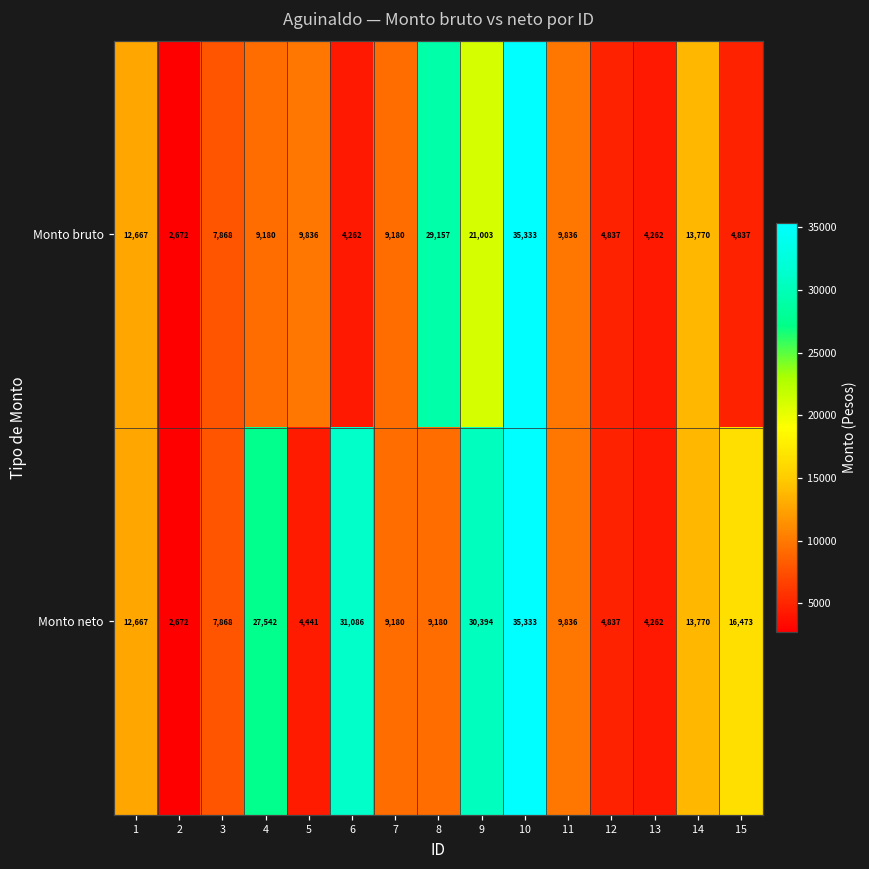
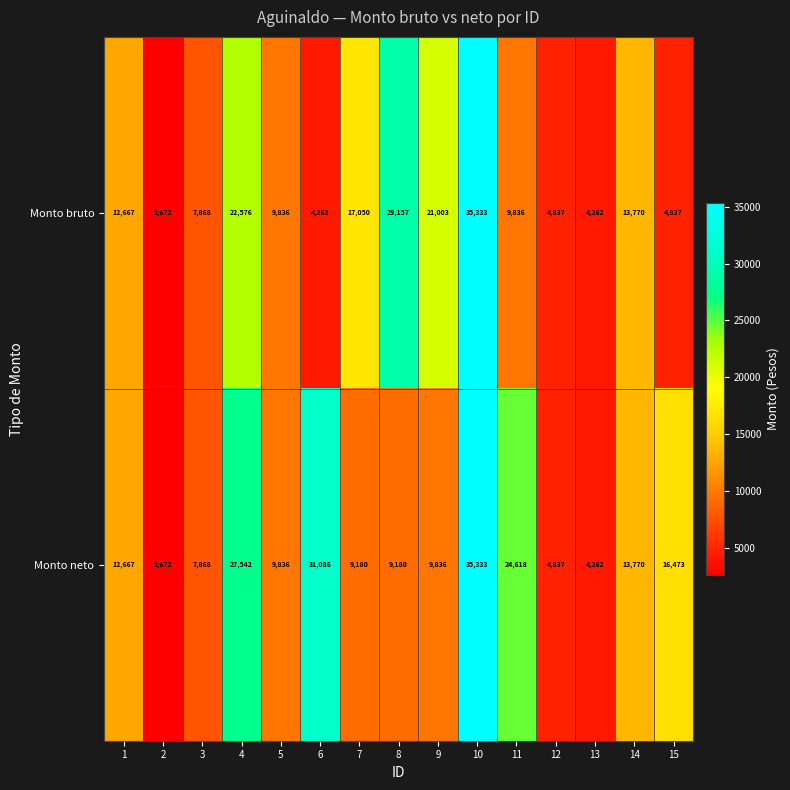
  {
    "Monto bruto": {
      "1": "12,667",
      "2": "2,672",
      "3": "7,868",
-     "4": "9,180",
+     "4": "22,576",
      "5": "9,836",
      "6": "4,262",
-     "7": "9,180",
+     "7": "17,050",
      "8": "29,157",
      "9": "21,003",
      "10": "35,333",
      "11": "9,836",
      "12": "4,837",
      "13": "4,262",
      "14": "13,770",
      "15": "4,837"
    },
    "Monto neto": {
      "1": "12,667",
      "2": "2,672",
      "3": "7,868",
      "4": "27,542",
-     "5": "4,441",
+     "5": "9,836",
      "6": "31,086",
      "7": "9,180",
      "8": "9,180",
-     "9": "30,394",
+     "9": "9,836",
      "10": "35,333",
-     "11": "9,836",
+     "11": "24,618",
      "12": "4,837",
      "13": "4,262",
      "14": "13,770",
      "15": "16,473"
    }
  }
